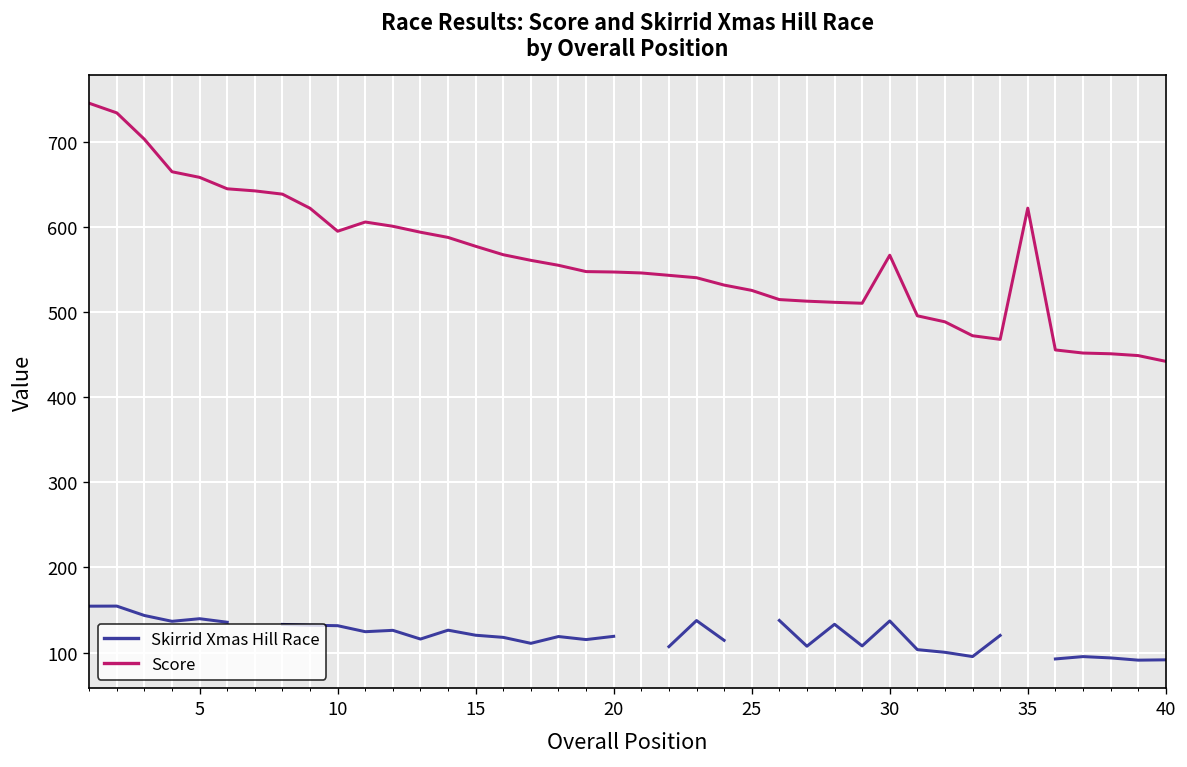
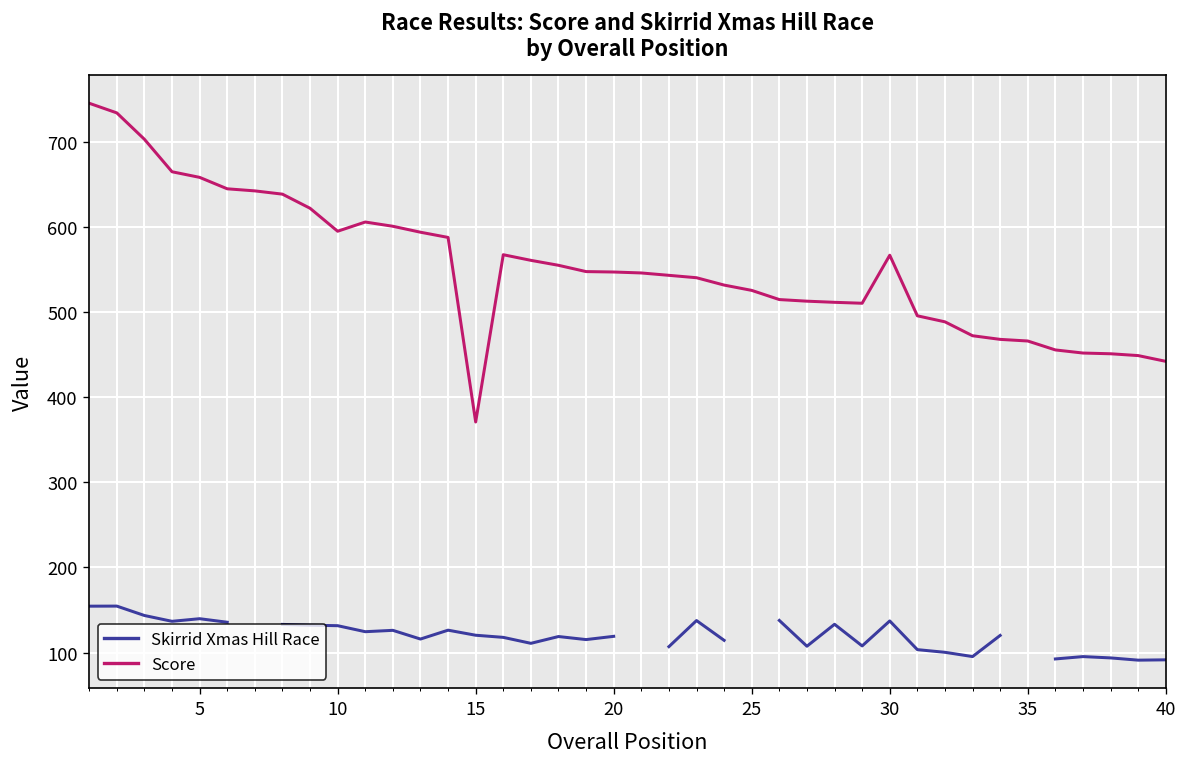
  {
    "Score": {
      "5": 660,
      "10": 600,
-     "15": 580,
+     "15": 370,
      "20": 550,
      "25": 530,
      "30": 570,
-     "35": 620,
+     "35": 470,
      "40": 440
    }
  }
